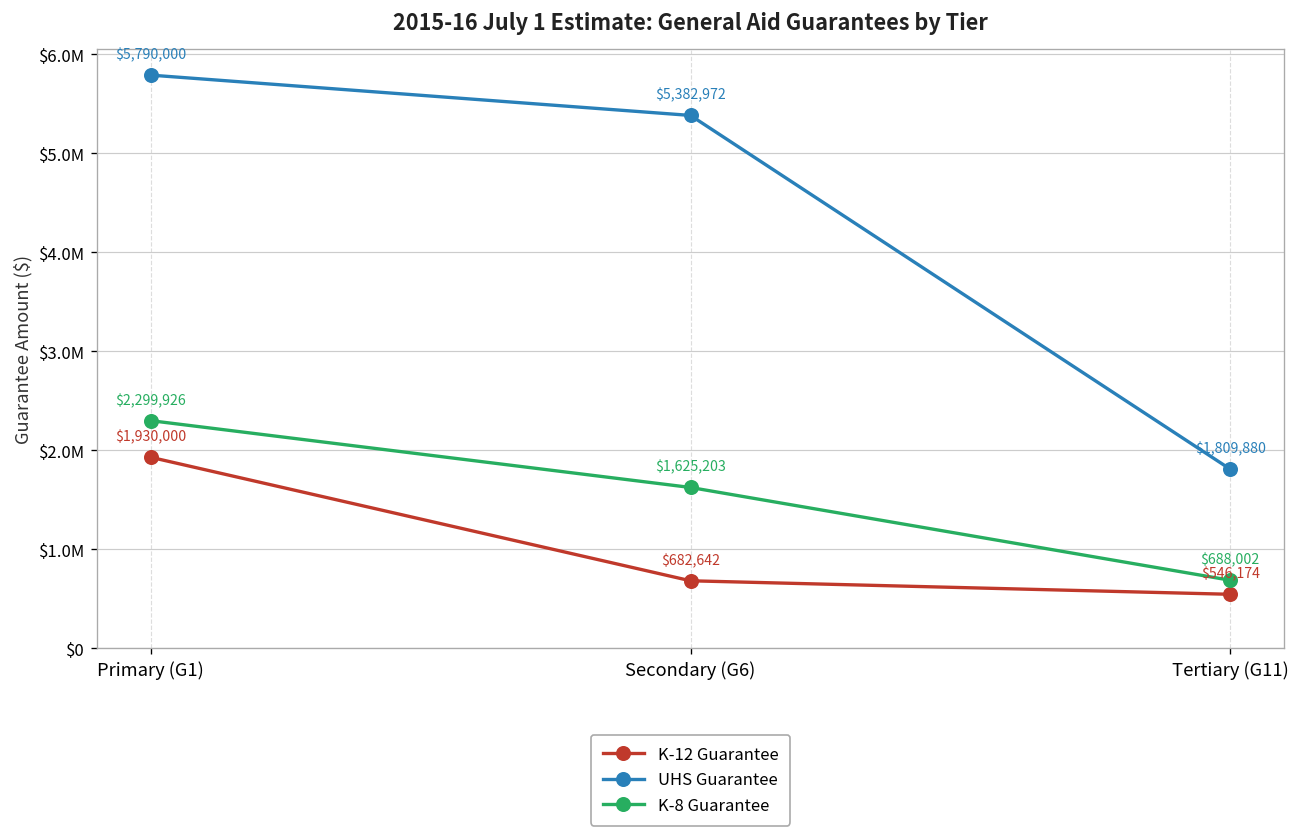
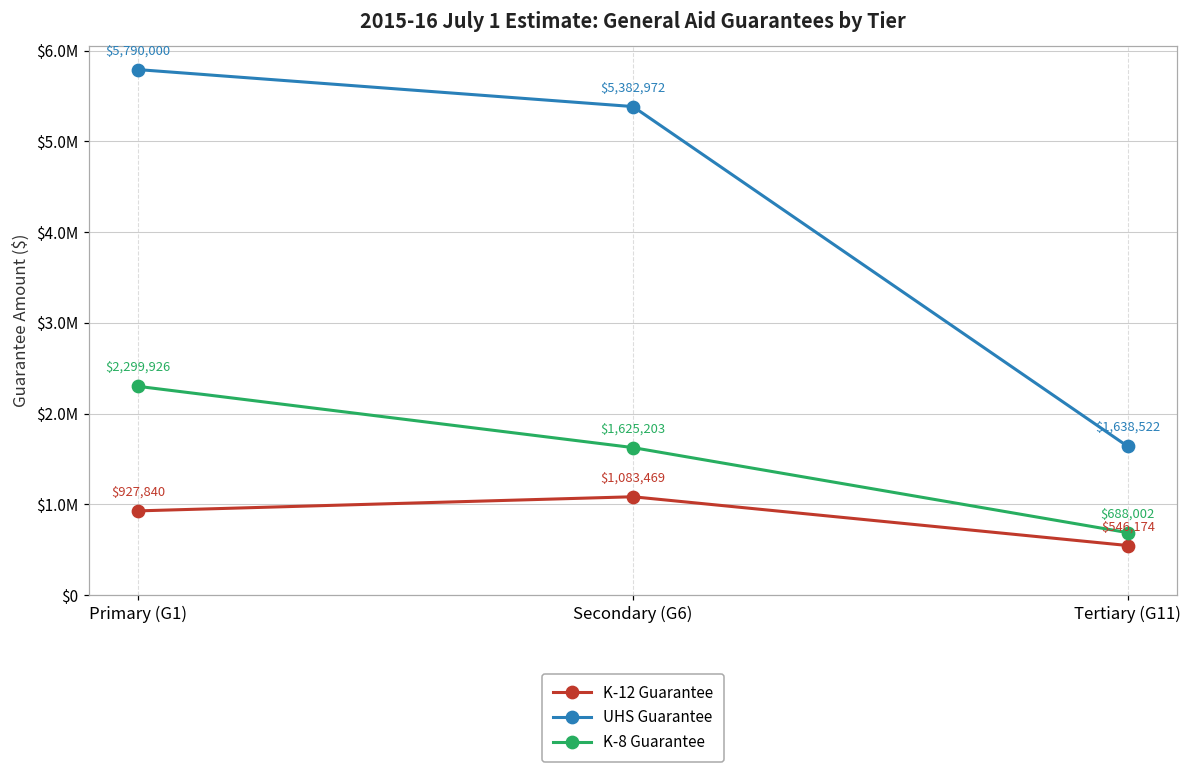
  {
    "K-12 Guarantee": {
-     "Primary (G1)": "$1,930,000",
-     "Secondary (G6)": "$682,642"
+     "Primary (G1)": "$927,840",
+     "Secondary (G6)": "$1,083,469"
    },
    "UHS Guarantee": {
      "Primary (G1)": "$5,790,000",
      "Secondary (G6)": "$5,382,972",
-     "Tertiary (G11)": "$1,809,880"
+     "Tertiary (G11)": "$1,638,522"
    },
    "K-8 Guarantee": {
      "Primary (G1)": "$2,299,926",
      "Secondary (G6)": "$1,625,203",
      "Tertiary (G11)": "$688,002"
    }
  }
